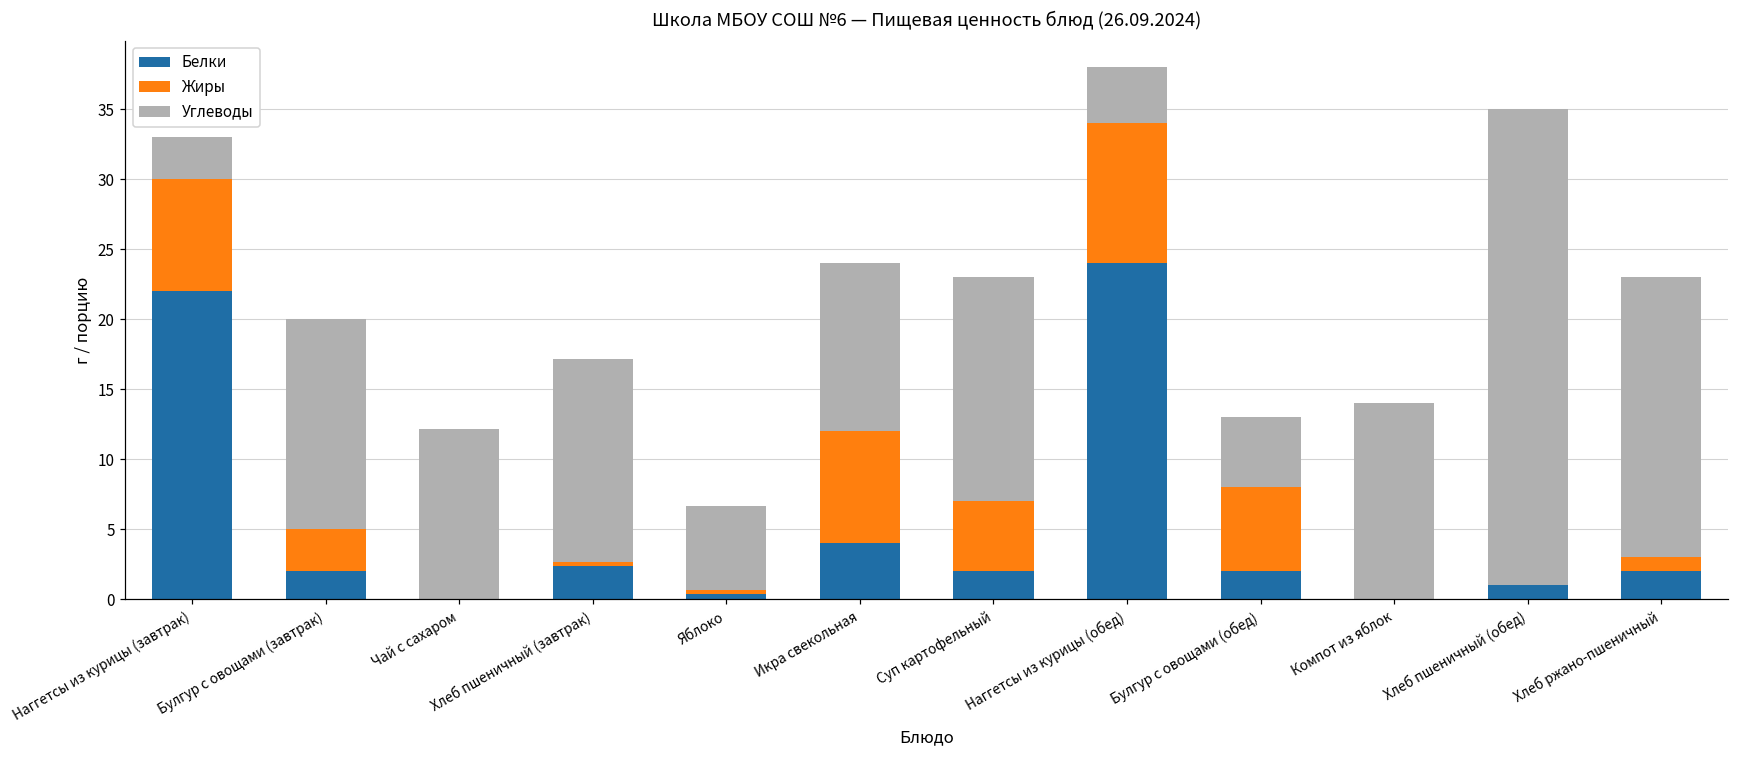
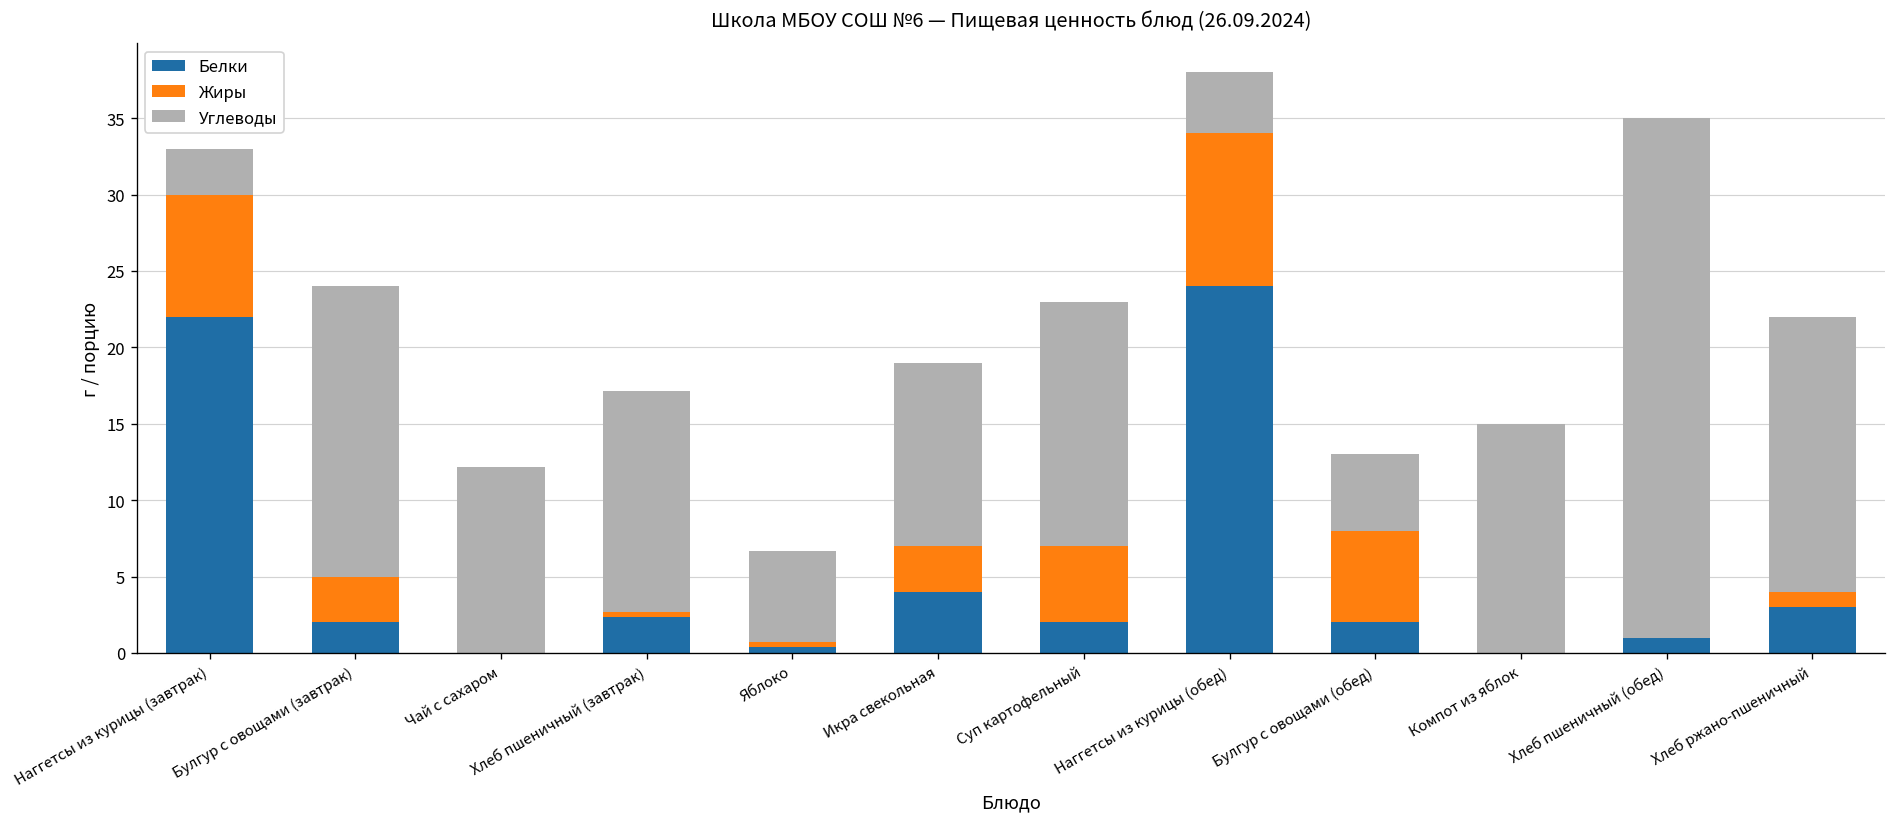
  {
    "Белки": {
      "Наггетсы из курицы (завтрак)": 22,
      "Булгур с овощами (завтрак)": 2,
      "Чай с сахаром": 0,
      "Хлеб пшеничный (завтрак)": 2.4,
      "Яблоко": 0.4,
      "Икра свекольная": 4,
      "Суп картофельный": 2,
      "Наггетсы из курицы (обед)": 24,
      "Булгур с овощами (обед)": 2,
      "Компот из яблок": 0,
      "Хлеб пшеничный (обед)": 1,
-     "Хлеб ржано-пшеничный": 2
+     "Хлеб ржано-пшеничный": 3
    },
    "Жиры": {
      "Наггетсы из курицы (завтрак)": 8,
      "Булгур с овощами (завтрак)": 3,
      "Чай с сахаром": 0,
      "Хлеб пшеничный (завтрак)": 0.3,
      "Яблоко": 0.3,
-     "Икра свекольная": 8,
+     "Икра свекольная": 3,
      "Суп картофельный": 5,
      "Наггетсы из курицы (обед)": 10,
      "Булгур с овощами (обед)": 6,
      "Компот из яблок": 0,
      "Хлеб пшеничный (обед)": 0,
      "Хлеб ржано-пшеничный": 1
    },
    "Углеводы": {
      "Наггетсы из курицы (завтрак)": 3,
-     "Булгур с овощами (завтрак)": 15,
+     "Булгур с овощами (завтрак)": 19,
      "Чай с сахаром": 12,
      "Хлеб пшеничный (завтрак)": 14.5,
      "Яблоко": 6,
      "Икра свекольная": 12,
      "Суп картофельный": 16,
      "Наггетсы из курицы (обед)": 4,
      "Булгур с овощами (обед)": 5,
-     "Компот из яблок": 14,
+     "Компот из яблок": 15,
      "Хлеб пшеничный (обед)": 34,
-     "Хлеб ржано-пшеничный": 20
+     "Хлеб ржано-пшеничный": 18
    }
  }
